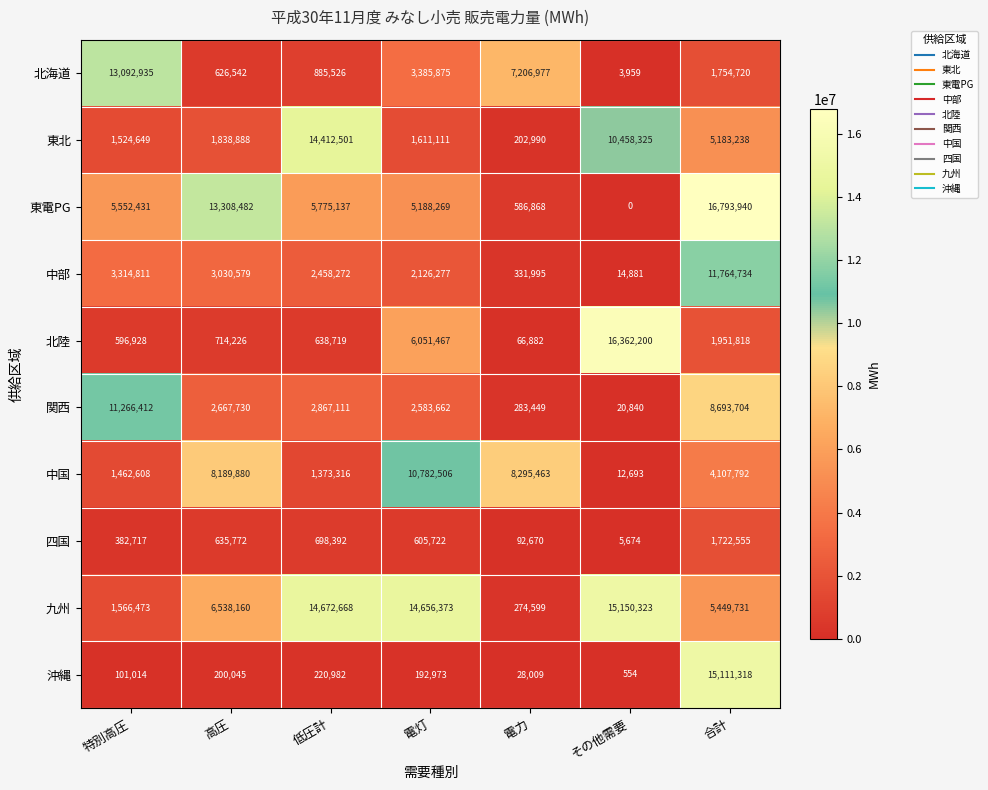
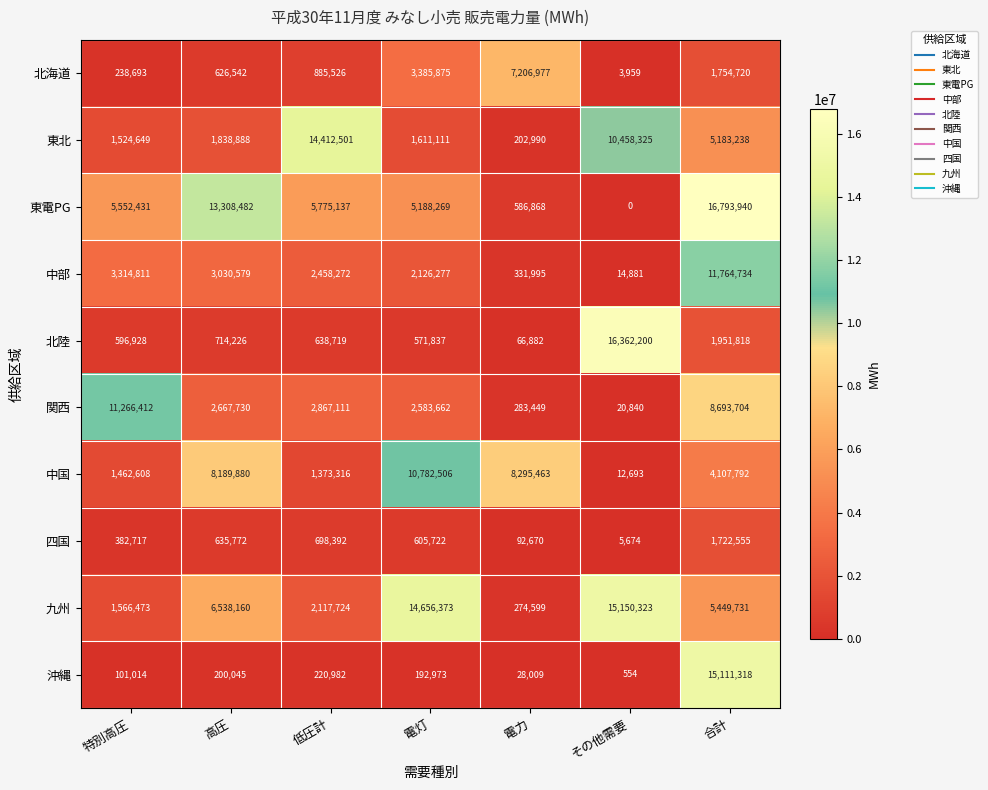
  {
    "北海道": {
-     "特別高圧": "13,092,935",
+     "特別高圧": "238,693",
      "高圧": "626,542",
      "低圧計": "885,526",
      "電灯": "3,385,875",
      "電力": "7,206,977",
      "その他需要": "3,959",
      "合計": "1,754,720"
    },
    "東北": {
      "特別高圧": "1,524,649",
      "高圧": "1,838,888",
      "低圧計": "14,412,501",
      "電灯": "1,611,111",
      "電力": "202,990",
      "その他需要": "10,458,325",
      "合計": "5,183,238"
    },
    "東電PG": {
      "特別高圧": "5,552,431",
      "高圧": "13,308,482",
      "低圧計": "5,775,137",
      "電灯": "5,188,269",
      "電力": "586,868",
      "その他需要": "0",
      "合計": "16,793,940"
    },
    "中部": {
      "特別高圧": "3,314,811",
      "高圧": "3,030,579",
      "低圧計": "2,458,272",
      "電灯": "2,126,277",
      "電力": "331,995",
      "その他需要": "14,881",
      "合計": "11,764,734"
    },
    "北陸": {
      "特別高圧": "596,928",
      "高圧": "714,226",
      "低圧計": "638,719",
-     "電灯": "6,051,467",
+     "電灯": "571,837",
      "電力": "66,882",
      "その他需要": "16,362,200",
      "合計": "1,951,818"
    },
    "関西": {
      "特別高圧": "11,266,412",
      "高圧": "2,667,730",
      "低圧計": "2,867,111",
      "電灯": "2,583,662",
      "電力": "283,449",
      "その他需要": "20,840",
      "合計": "8,693,704"
    },
    "中国": {
      "特別高圧": "1,462,608",
      "高圧": "8,189,880",
      "低圧計": "1,373,316",
      "電灯": "10,782,506",
      "電力": "8,295,463",
      "その他需要": "12,693",
      "合計": "4,107,792"
    },
    "四国": {
      "特別高圧": "382,717",
      "高圧": "635,772",
      "低圧計": "698,392",
      "電灯": "605,722",
      "電力": "92,670",
      "その他需要": "5,674",
      "合計": "1,722,555"
    },
    "九州": {
      "特別高圧": "1,566,473",
      "高圧": "6,538,160",
-     "低圧計": "14,672,668",
+     "低圧計": "2,117,724",
      "電灯": "14,656,373",
      "電力": "274,599",
      "その他需要": "15,150,323",
      "合計": "5,449,731"
    },
    "沖縄": {
      "特別高圧": "101,014",
      "高圧": "200,045",
      "低圧計": "220,982",
      "電灯": "192,973",
      "電力": "28,009",
      "その他需要": "554",
      "合計": "15,111,318"
    }
  }
